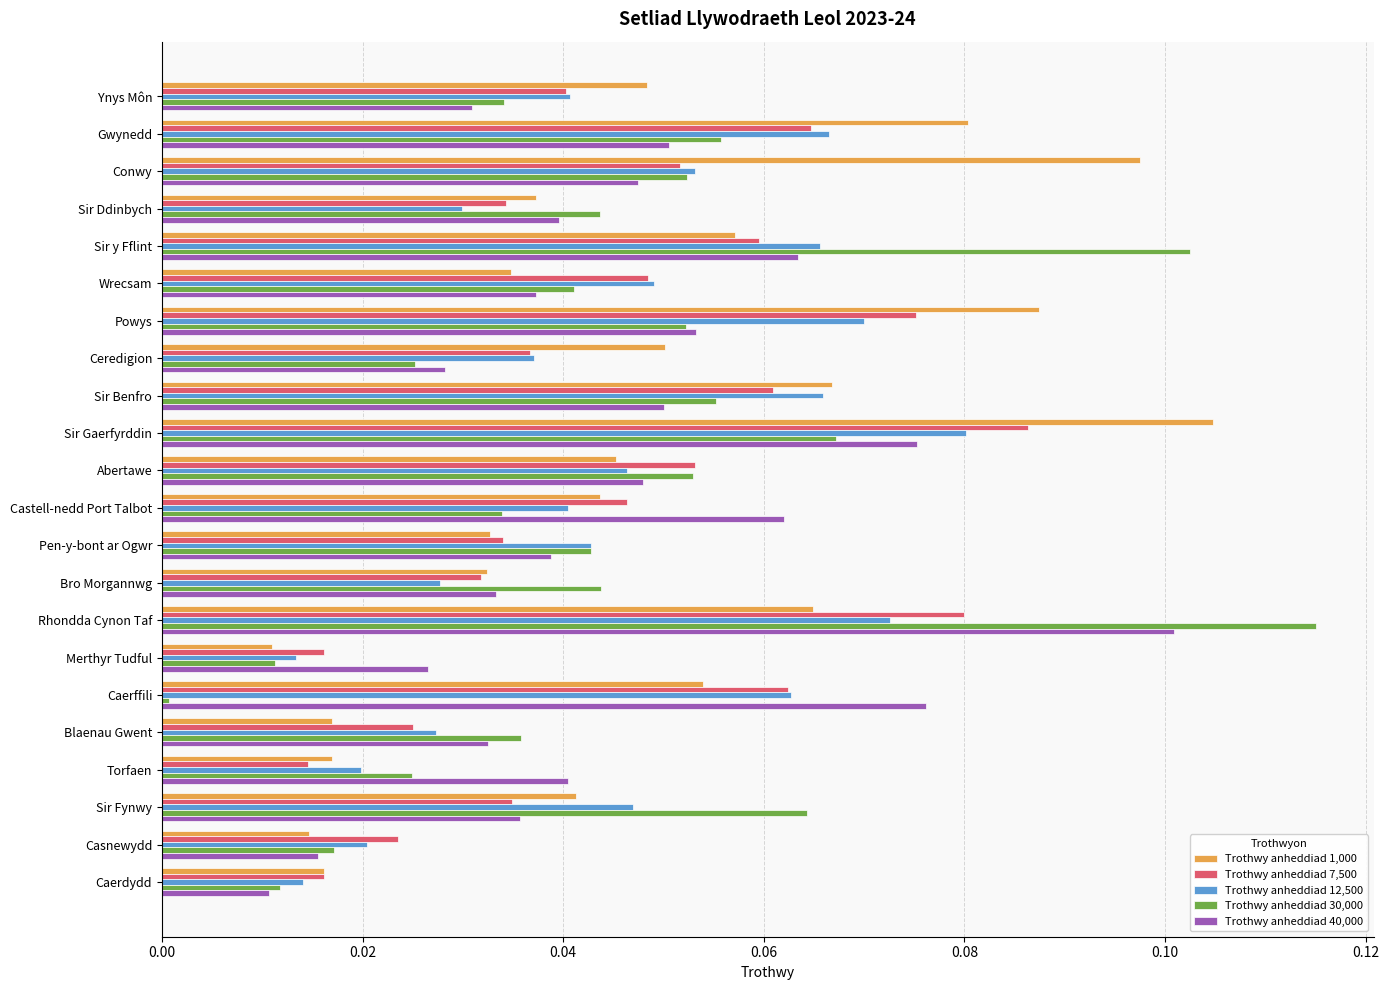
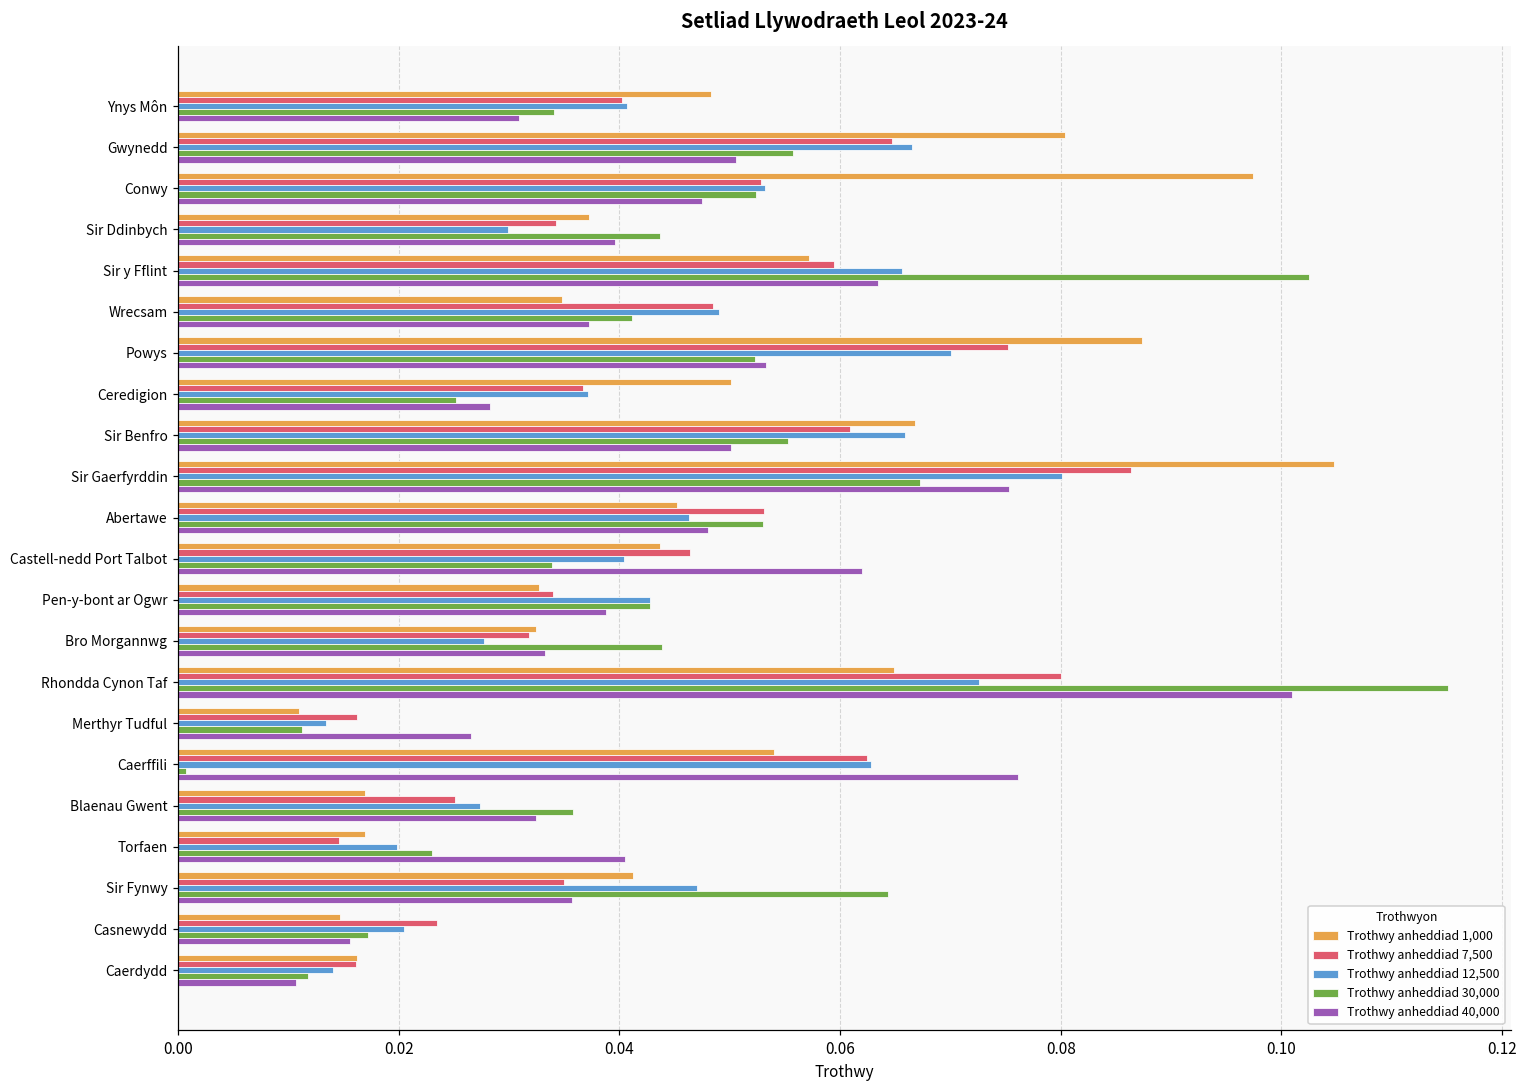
  {
    "Trothwy anheddiad 1,000": {
      "Ynys Môn": 0.0483,
      "Gwynedd": 0.0804,
      "Conwy": 0.0975,
      "Sir Ddinbych": 0.0372,
      "Sir y Fflint": 0.0571,
      "Wrecsam": 0.0348,
      "Powys": 0.0874,
      "Ceredigion": 0.0501,
      "Sir Benfro": 0.0668,
      "Sir Gaerfyrddin": 0.1048,
      "Abertawe": 0.0452,
      "Castell-nedd Port Talbot": 0.0437,
      "Pen-y-bont ar Ogwr": 0.0327,
      "Bro Morgannwg": 0.0324,
      "Rhondda Cynon Taf": 0.0649,
      "Merthyr Tudful": 0.0109,
      "Caerffili": 0.0540,
      "Blaenau Gwent": 0.0169,
      "Torfaen": 0.0169,
      "Sir Fynwy": 0.0413,
      "Casnewydd": 0.0147,
      "Caerdydd": 0.0162
    },
    "Trothwy anheddiad 7,500": {
      "Ynys Môn": 0.0402,
      "Gwynedd": 0.0647,
-     "Conwy": 0.0517,
+     "Conwy": 0.0528,
      "Sir Ddinbych": 0.0343,
      "Sir y Fflint": 0.0595,
      "Wrecsam": 0.0485,
      "Powys": 0.0752,
      "Ceredigion": 0.0367,
      "Sir Benfro": 0.0609,
      "Sir Gaerfyrddin": 0.0864,
      "Abertawe": 0.0531,
      "Castell-nedd Port Talbot": 0.0464,
      "Pen-y-bont ar Ogwr": 0.0340,
      "Bro Morgannwg": 0.0318,
      "Rhondda Cynon Taf": 0.0800,
      "Merthyr Tudful": 0.0162,
      "Caerffili": 0.0624,
      "Blaenau Gwent": 0.0251,
      "Torfaen": 0.0145,
      "Sir Fynwy": 0.0349,
      "Casnewydd": 0.0235,
      "Caerdydd": 0.0161
    },
    "Trothwy anheddiad 12,500": {
      "Ynys Môn": 0.0406,
      "Gwynedd": 0.0665,
      "Conwy": 0.0532,
      "Sir Ddinbych": 0.0299,
      "Sir y Fflint": 0.0656,
      "Wrecsam": 0.0490,
      "Powys": 0.0700,
      "Ceredigion": 0.0371,
      "Sir Benfro": 0.0659,
      "Sir Gaerfyrddin": 0.0801,
      "Abertawe": 0.0463,
      "Castell-nedd Port Talbot": 0.0404,
      "Pen-y-bont ar Ogwr": 0.0428,
      "Bro Morgannwg": 0.0277,
      "Rhondda Cynon Taf": 0.0725,
      "Merthyr Tudful": 0.0134,
      "Caerffili": 0.0628,
      "Blaenau Gwent": 0.0274,
      "Torfaen": 0.0199,
      "Sir Fynwy": 0.0470,
      "Casnewydd": 0.0205,
      "Caerdydd": 0.0141
    },
    "Trothwy anheddiad 30,000": {
      "Ynys Môn": 0.0341,
      "Gwynedd": 0.0558,
      "Conwy": 0.0524,
      "Sir Ddinbych": 0.0437,
      "Sir y Fflint": 0.1025,
      "Wrecsam": 0.0411,
      "Powys": 0.0523,
      "Ceredigion": 0.0252,
      "Sir Benfro": 0.0552,
      "Sir Gaerfyrddin": 0.0672,
      "Abertawe": 0.0530,
      "Castell-nedd Port Talbot": 0.0339,
      "Pen-y-bont ar Ogwr": 0.0428,
      "Bro Morgannwg": 0.0438,
      "Rhondda Cynon Taf": 0.1150,
      "Merthyr Tudful": 0.0112,
      "Caerffili": 0.0007,
      "Blaenau Gwent": 0.0358,
-     "Torfaen": 0.0249,
+     "Torfaen": 0.0230,
      "Sir Fynwy": 0.0643,
      "Casnewydd": 0.0172,
      "Caerdydd": 0.0118
    },
    "Trothwy anheddiad 40,000": {
      "Ynys Môn": 0.0309,
      "Gwynedd": 0.0505,
      "Conwy": 0.0475,
      "Sir Ddinbych": 0.0396,
      "Sir y Fflint": 0.0634,
      "Wrecsam": 0.0373,
      "Powys": 0.0532,
      "Ceredigion": 0.0282,
      "Sir Benfro": 0.0501,
      "Sir Gaerfyrddin": 0.0753,
      "Abertawe": 0.0480,
      "Castell-nedd Port Talbot": 0.0620,
      "Pen-y-bont ar Ogwr": 0.0388,
      "Bro Morgannwg": 0.0333,
      "Rhondda Cynon Taf": 0.1009,
      "Merthyr Tudful": 0.0266,
      "Caerffili": 0.0761,
      "Blaenau Gwent": 0.0325,
      "Torfaen": 0.0405,
      "Sir Fynwy": 0.0357,
      "Casnewydd": 0.0156,
      "Caerdydd": 0.0107
    }
  }
